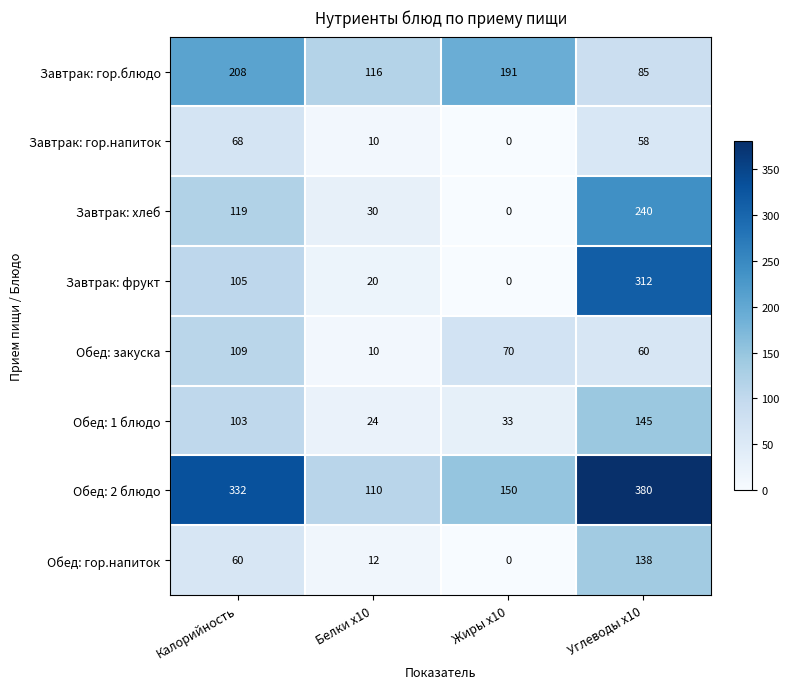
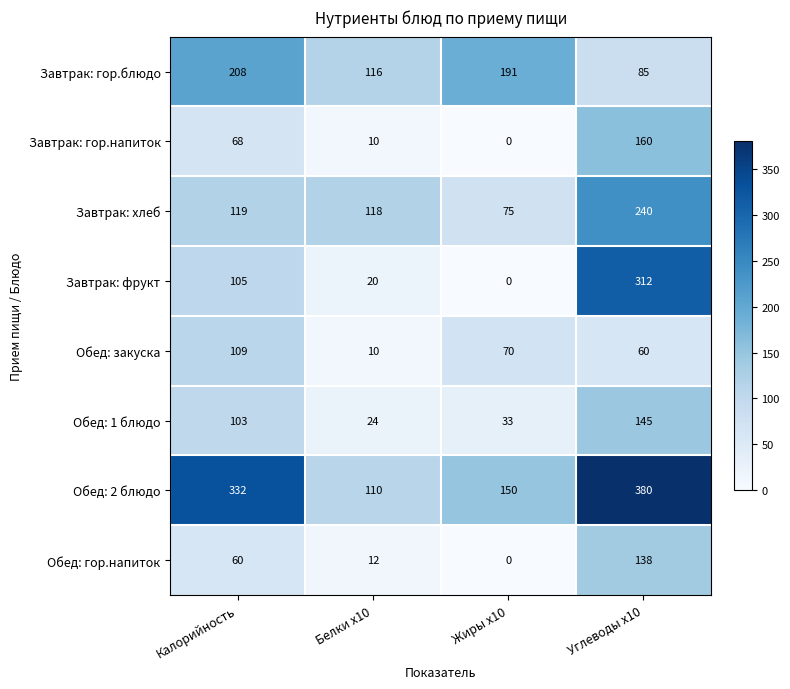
  {
    "Завтрак: гор.блюдо": {
      "Калорийность": 208,
      "Белки x10": 116,
      "Жиры x10": 191,
      "Углеводы x10": 85
    },
    "Завтрак: гор.напиток": {
      "Калорийность": 68,
      "Белки x10": 10,
      "Жиры x10": 0,
-     "Углеводы x10": 58
+     "Углеводы x10": 160
    },
    "Завтрак: хлеб": {
      "Калорийность": 119,
-     "Белки x10": 30,
-     "Жиры x10": 0,
+     "Белки x10": 118,
+     "Жиры x10": 75,
      "Углеводы x10": 240
    },
    "Завтрак: фрукт": {
      "Калорийность": 105,
      "Белки x10": 20,
      "Жиры x10": 0,
      "Углеводы x10": 312
    },
    "Обед: закуска": {
      "Калорийность": 109,
      "Белки x10": 10,
      "Жиры x10": 70,
      "Углеводы x10": 60
    },
    "Обед: 1 блюдо": {
      "Калорийность": 103,
      "Белки x10": 24,
      "Жиры x10": 33,
      "Углеводы x10": 145
    },
    "Обед: 2 блюдо": {
      "Калорийность": 332,
      "Белки x10": 110,
      "Жиры x10": 150,
      "Углеводы x10": 380
    },
    "Обед: гор.напиток": {
      "Калорийность": 60,
      "Белки x10": 12,
      "Жиры x10": 0,
      "Углеводы x10": 138
    }
  }
